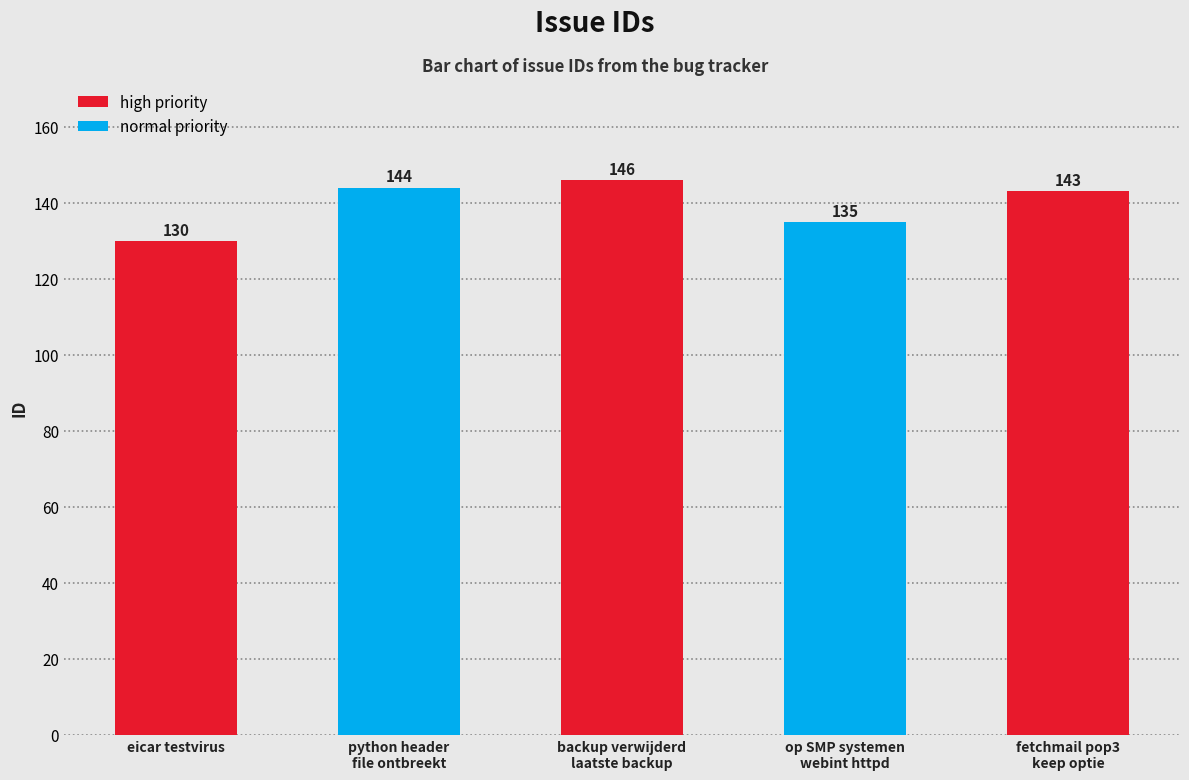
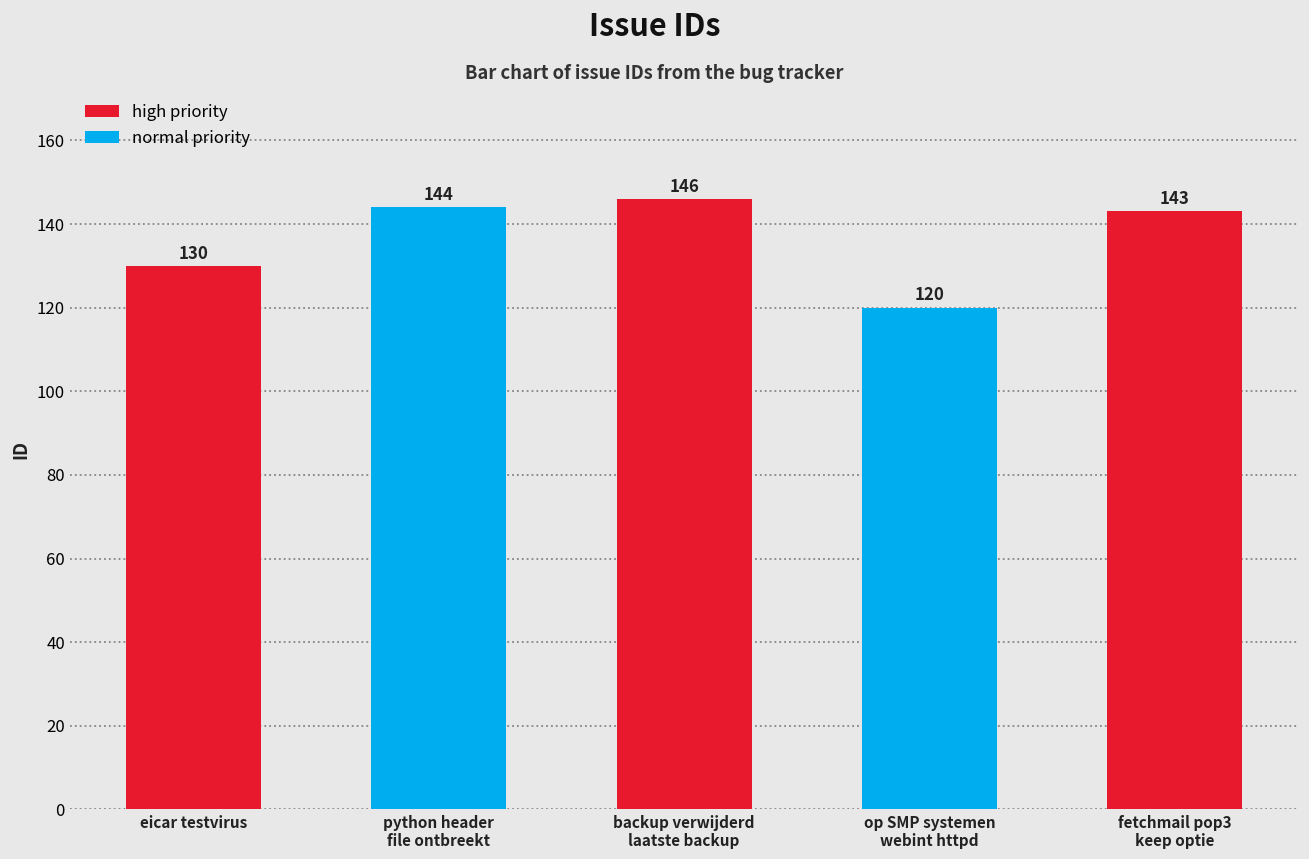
  {
    "eicar testvirus": 130,
    "python header file ontbreekt": 144,
    "backup verwijderd laatste backup": 146,
-   "op SMP systemen webint httpd": 135,
+   "op SMP systemen webint httpd": 120,
    "fetchmail pop3 keep optie": 143
  }
